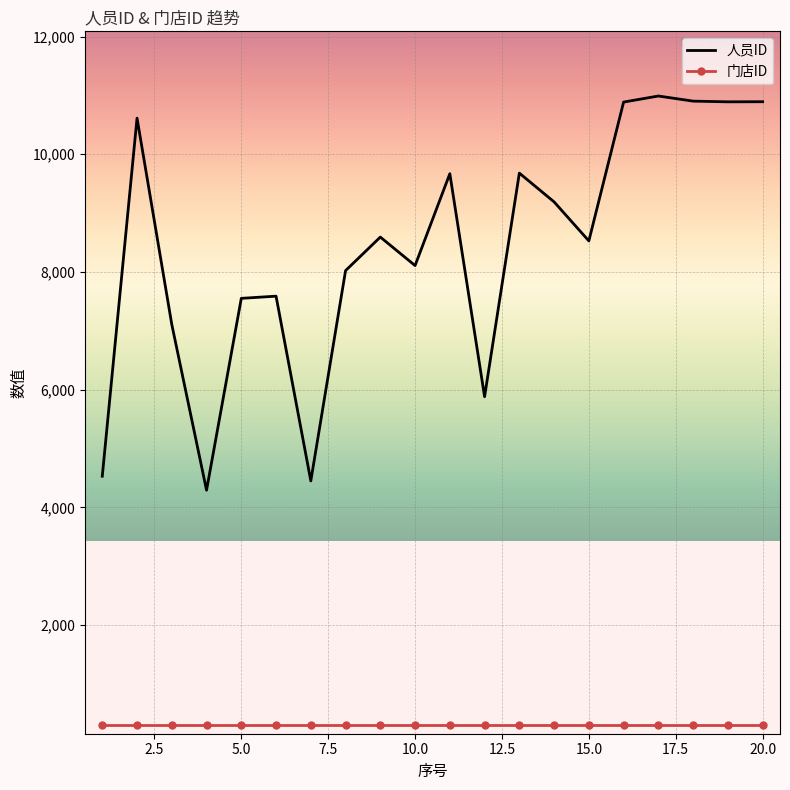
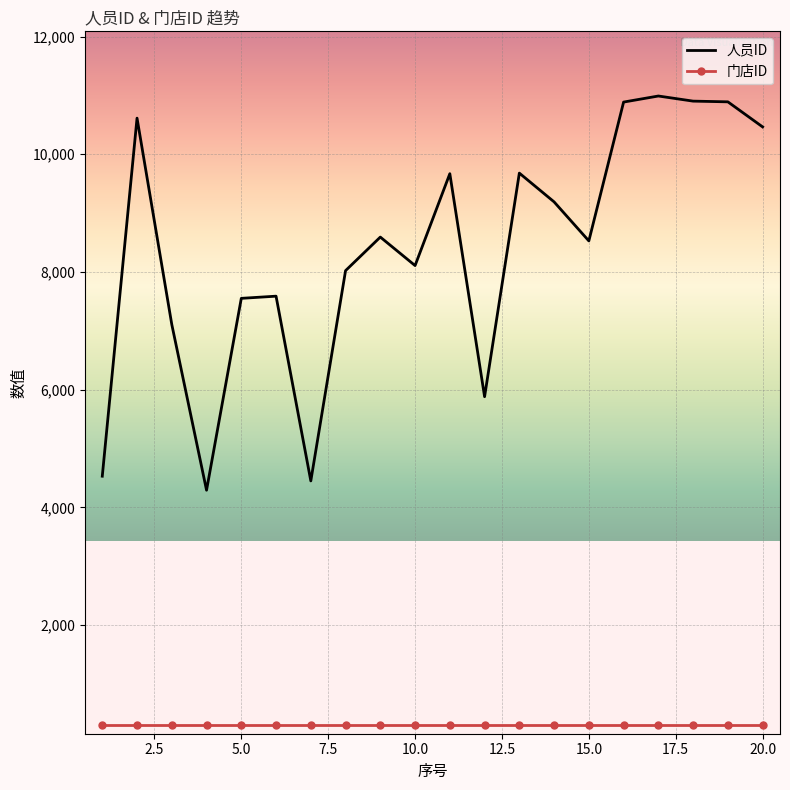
  {
    "人员ID": {
      "5.0": "7,600",
      "10.0": "8,100",
      "15.0": "8,500",
-     "20.0": "10,900"
+     "20.0": "10,500"
    },
    "门店ID": {
      "5.0": "300",
      "10.0": "300",
      "15.0": "300",
      "20.0": "300"
    }
  }
